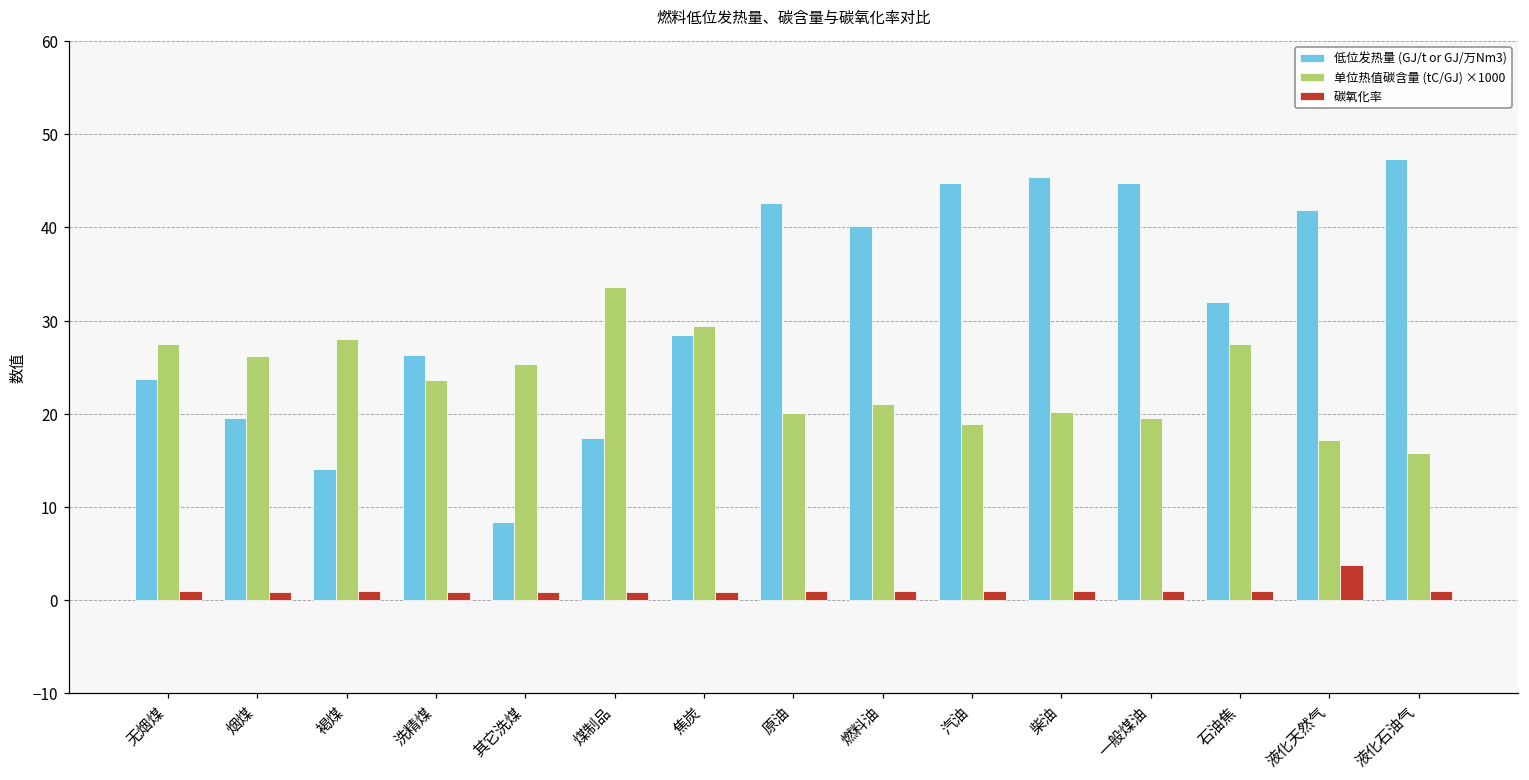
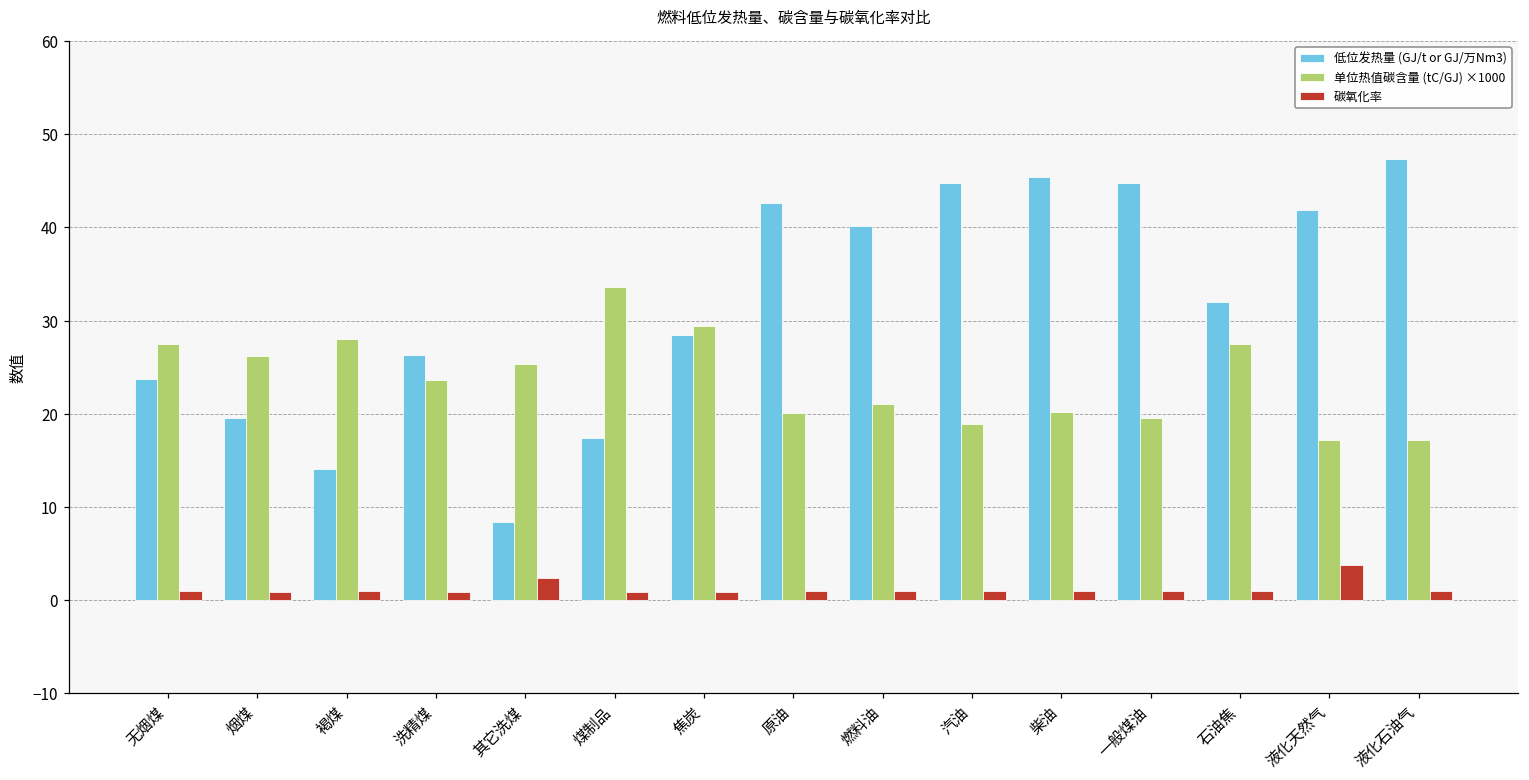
  {
    "低位发热量 (GJ/t or GJ/万Nm3)": {
      "无烟煤": 24,
      "烟煤": 20,
      "褐煤": 14,
      "洗精煤": 26,
      "其它洗煤": 8,
      "煤制品": 17,
      "焦炭": 28,
      "原油": 43,
      "燃料油": 40,
      "汽油": 45,
      "柴油": 45,
      "一般煤油": 45,
      "石油焦": 32,
      "液化天然气": 42,
      "液化石油气": 47
    },
    "单位热值碳含量 (tC/GJ) ×1000": {
      "无烟煤": 27,
      "烟煤": 26,
      "褐煤": 28,
      "洗精煤": 24,
      "其它洗煤": 25,
      "煤制品": 34,
      "焦炭": 29,
      "原油": 20,
      "燃料油": 21,
      "汽油": 19,
      "柴油": 20,
      "一般煤油": 20,
      "石油焦": 28,
      "液化天然气": 17,
-     "液化石油气": 16
+     "液化石油气": 17
    },
    "碳氧化率": {
      "无烟煤": 1,
      "烟煤": 1,
      "褐煤": 1,
      "洗精煤": 1,
-     "其它洗煤": 1,
+     "其它洗煤": 2,
      "煤制品": 1,
      "焦炭": 1,
      "原油": 1,
      "燃料油": 1,
      "汽油": 1,
      "柴油": 1,
      "一般煤油": 1,
      "石油焦": 1,
      "液化天然气": 4,
      "液化石油气": 1
    }
  }
